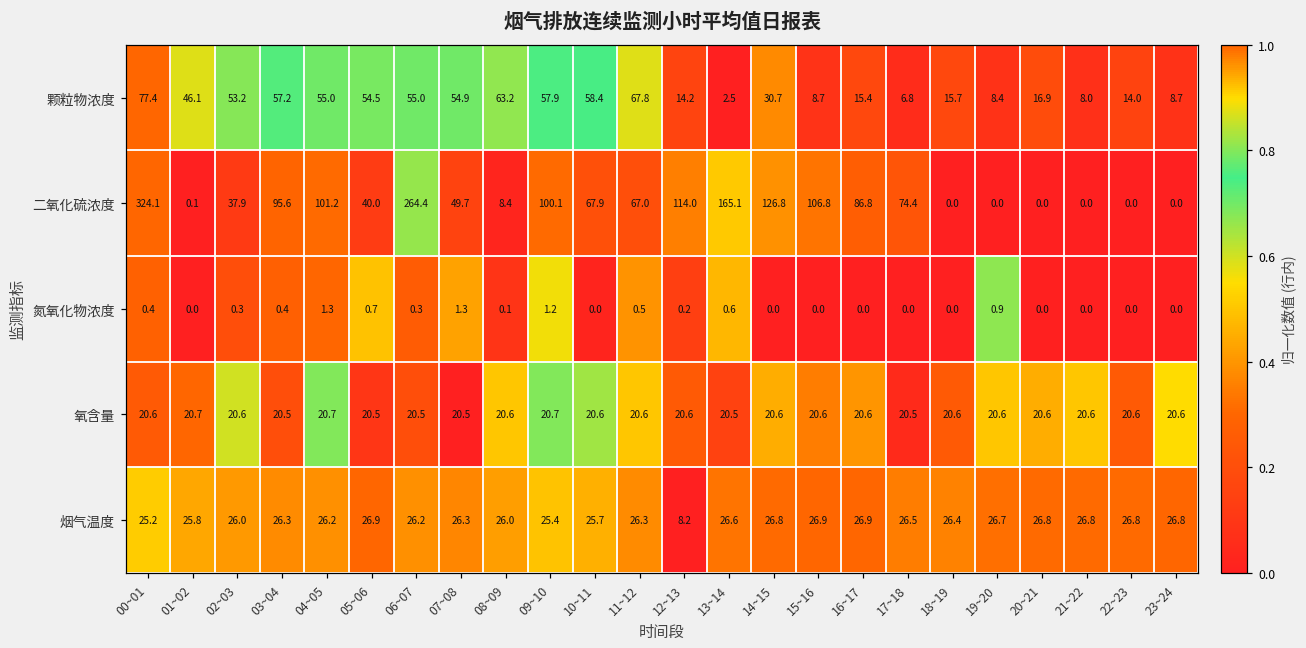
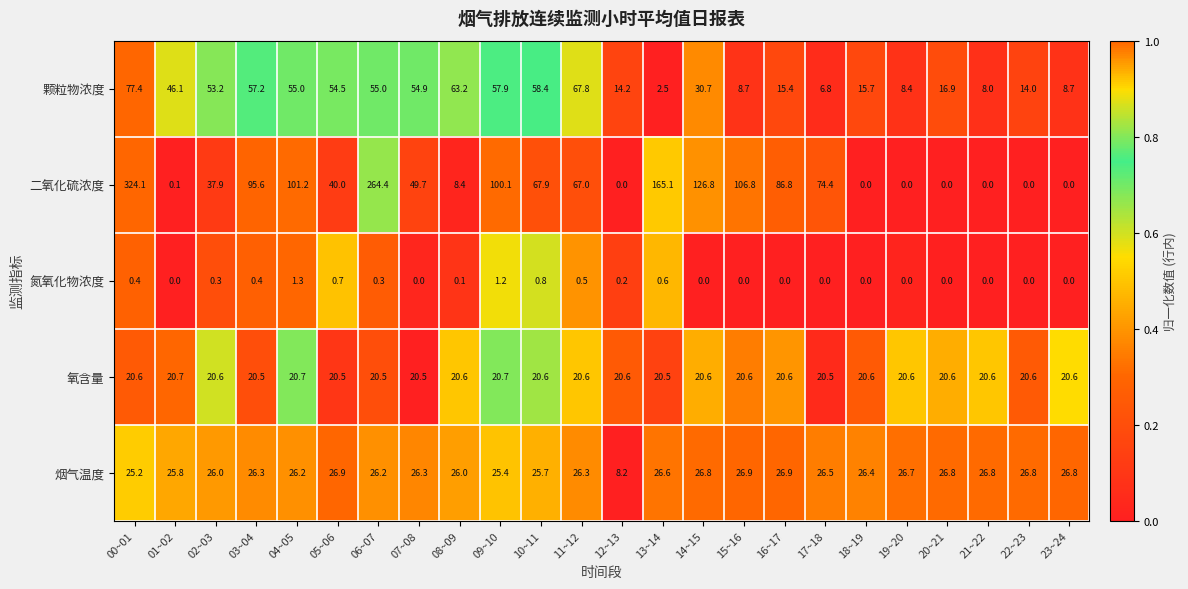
  {
    "颗粒物浓度": {
      "00~01": 77.4,
      "01~02": 46.1,
      "02~03": 53.2,
      "03~04": 57.2,
      "04~05": 55.0,
      "05~06": 54.5,
      "06~07": 55.0,
      "07~08": 54.9,
      "08~09": 63.2,
      "09~10": 57.9,
      "10~11": 58.4,
      "11~12": 67.8,
      "12~13": 14.2,
      "13~14": 2.5,
      "14~15": 30.7,
      "15~16": 8.7,
      "16~17": 15.4,
      "17~18": 6.8,
      "18~19": 15.7,
      "19~20": 8.4,
      "20~21": 16.9,
      "21~22": 8.0,
      "22~23": 14.0,
      "23~24": 8.7
    },
    "二氧化硫浓度": {
      "00~01": 324.1,
      "01~02": 0.1,
      "02~03": 37.9,
      "03~04": 95.6,
      "04~05": 101.2,
      "05~06": 40.0,
      "06~07": 264.4,
      "07~08": 49.7,
      "08~09": 8.4,
      "09~10": 100.1,
      "10~11": 67.9,
      "11~12": 67.0,
-     "12~13": 114.0,
+     "12~13": 0.0,
      "13~14": 165.1,
      "14~15": 126.8,
      "15~16": 106.8,
      "16~17": 86.8,
      "17~18": 74.4,
      "18~19": 0.0,
      "19~20": 0.0,
      "20~21": 0.0,
      "21~22": 0.0,
      "22~23": 0.0,
      "23~24": 0.0
    },
    "氮氧化物浓度": {
      "00~01": 0.4,
      "01~02": 0.0,
      "02~03": 0.3,
      "03~04": 0.4,
      "04~05": 1.3,
      "05~06": 0.7,
      "06~07": 0.3,
-     "07~08": 1.3,
+     "07~08": 0.0,
      "08~09": 0.1,
      "09~10": 1.2,
-     "10~11": 0.0,
+     "10~11": 0.8,
      "11~12": 0.5,
      "12~13": 0.2,
      "13~14": 0.6,
      "14~15": 0.0,
      "15~16": 0.0,
      "16~17": 0.0,
      "17~18": 0.0,
      "18~19": 0.0,
-     "19~20": 0.9,
+     "19~20": 0.0,
      "20~21": 0.0,
      "21~22": 0.0,
      "22~23": 0.0,
      "23~24": 0.0
    },
    "氧含量": {
      "00~01": 20.6,
      "01~02": 20.7,
      "02~03": 20.6,
      "03~04": 20.5,
      "04~05": 20.7,
      "05~06": 20.5,
      "06~07": 20.5,
      "07~08": 20.5,
      "08~09": 20.6,
      "09~10": 20.7,
      "10~11": 20.6,
      "11~12": 20.6,
      "12~13": 20.6,
      "13~14": 20.5,
      "14~15": 20.6,
      "15~16": 20.6,
      "16~17": 20.6,
      "17~18": 20.5,
      "18~19": 20.6,
      "19~20": 20.6,
      "20~21": 20.6,
      "21~22": 20.6,
      "22~23": 20.6,
      "23~24": 20.6
    },
    "烟气温度": {
      "00~01": 25.2,
      "01~02": 25.8,
      "02~03": 26.0,
      "03~04": 26.3,
      "04~05": 26.2,
      "05~06": 26.9,
      "06~07": 26.2,
      "07~08": 26.3,
      "08~09": 26.0,
      "09~10": 25.4,
      "10~11": 25.7,
      "11~12": 26.3,
      "12~13": 8.2,
      "13~14": 26.6,
      "14~15": 26.8,
      "15~16": 26.9,
      "16~17": 26.9,
      "17~18": 26.5,
      "18~19": 26.4,
      "19~20": 26.7,
      "20~21": 26.8,
      "21~22": 26.8,
      "22~23": 26.8,
      "23~24": 26.8
    }
  }
